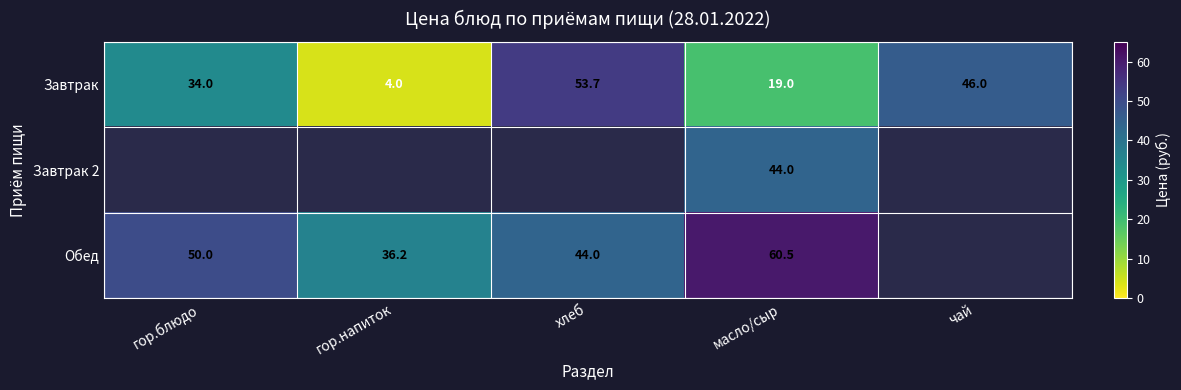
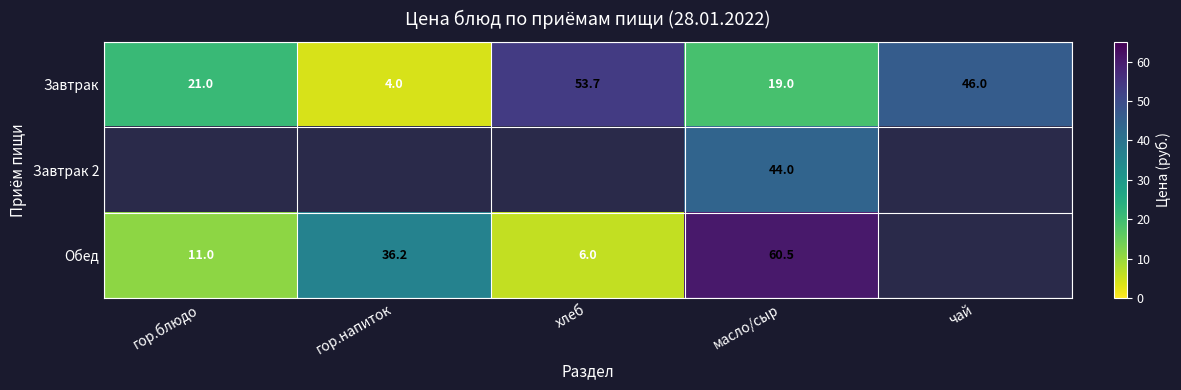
  {
    "Завтрак": {
-     "гор.блюдо": 34.0,
+     "гор.блюдо": 21.0,
      "гор.напиток": 4.0,
      "хлеб": 53.7,
      "масло/сыр": 19.0,
      "чай": 46.0
    },
    "Завтрак 2": {
      "масло/сыр": 44.0
    },
    "Обед": {
-     "гор.блюдо": 50.0,
+     "гор.блюдо": 11.0,
      "гор.напиток": 36.2,
-     "хлеб": 44.0,
+     "хлеб": 6.0,
      "масло/сыр": 60.5
    }
  }
